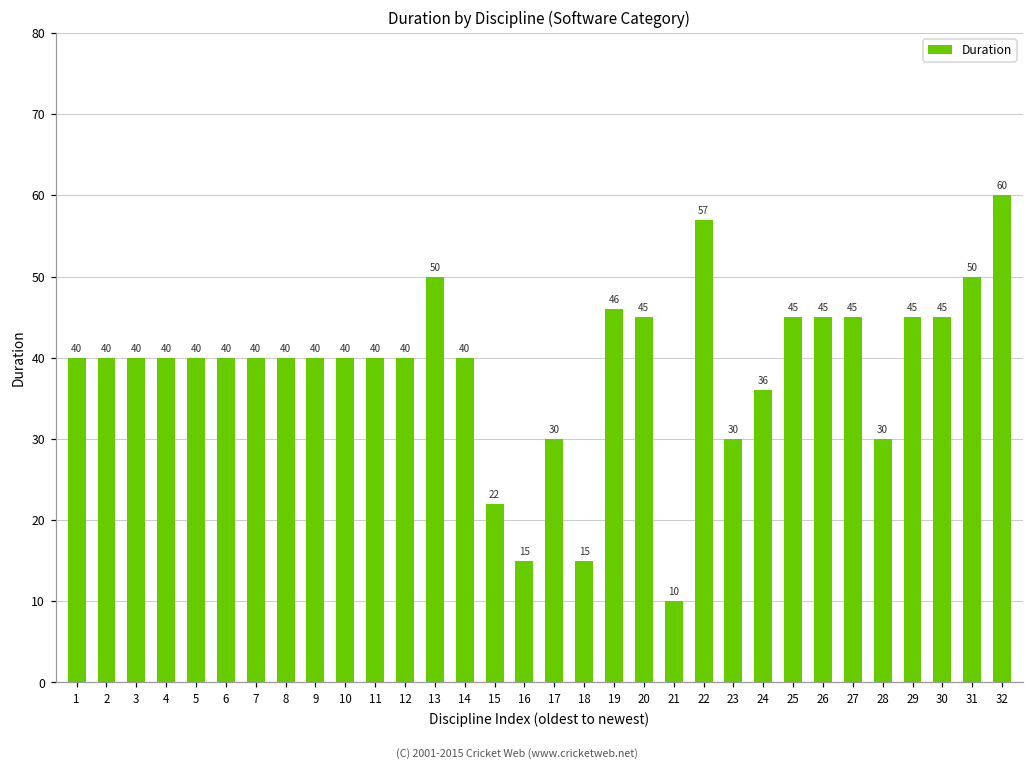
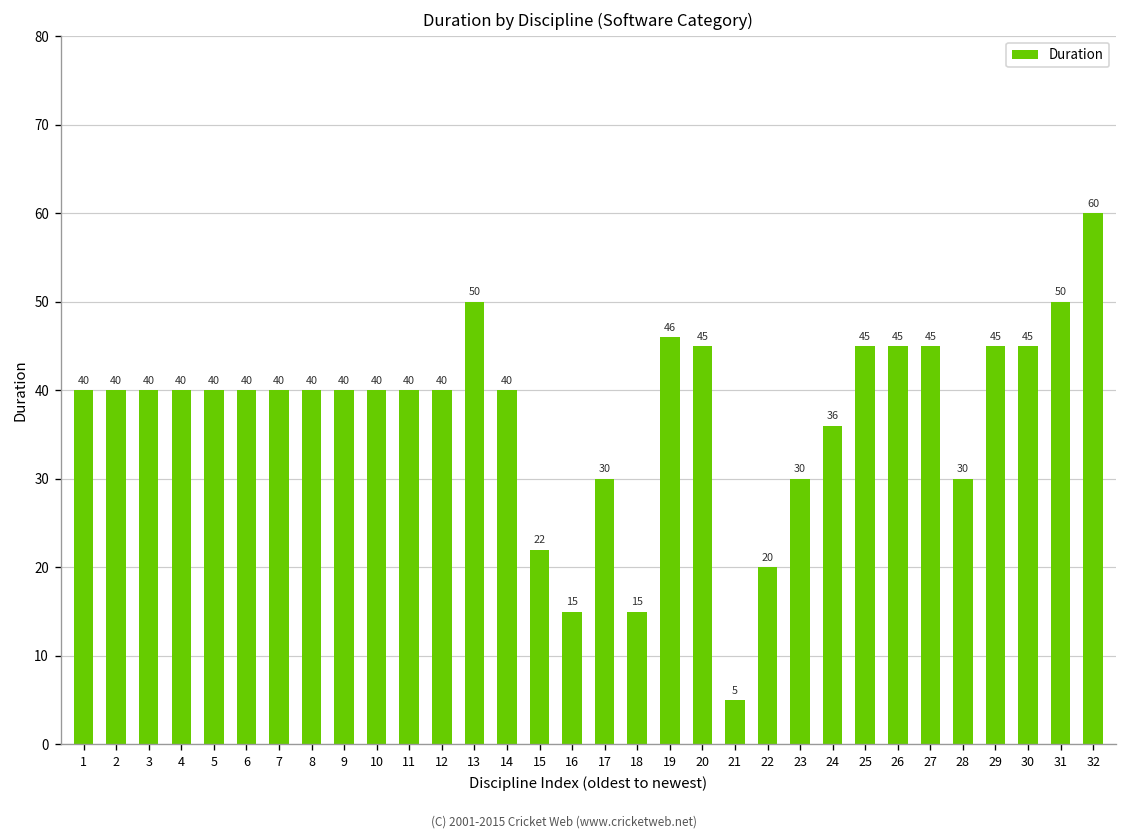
  {
    "1": 40,
    "2": 40,
    "3": 40,
    "4": 40,
    "5": 40,
    "6": 40,
    "7": 40,
    "8": 40,
    "9": 40,
    "10": 40,
    "11": 40,
    "12": 40,
    "13": 50,
    "14": 40,
    "15": 22,
    "16": 15,
    "17": 30,
    "18": 15,
    "19": 46,
    "20": 45,
-   "21": 10,
-   "22": 57,
+   "21": 5,
+   "22": 20,
    "23": 30,
    "24": 36,
    "25": 45,
    "26": 45,
    "27": 45,
    "28": 30,
    "29": 45,
    "30": 45,
    "31": 50,
    "32": 60
  }
